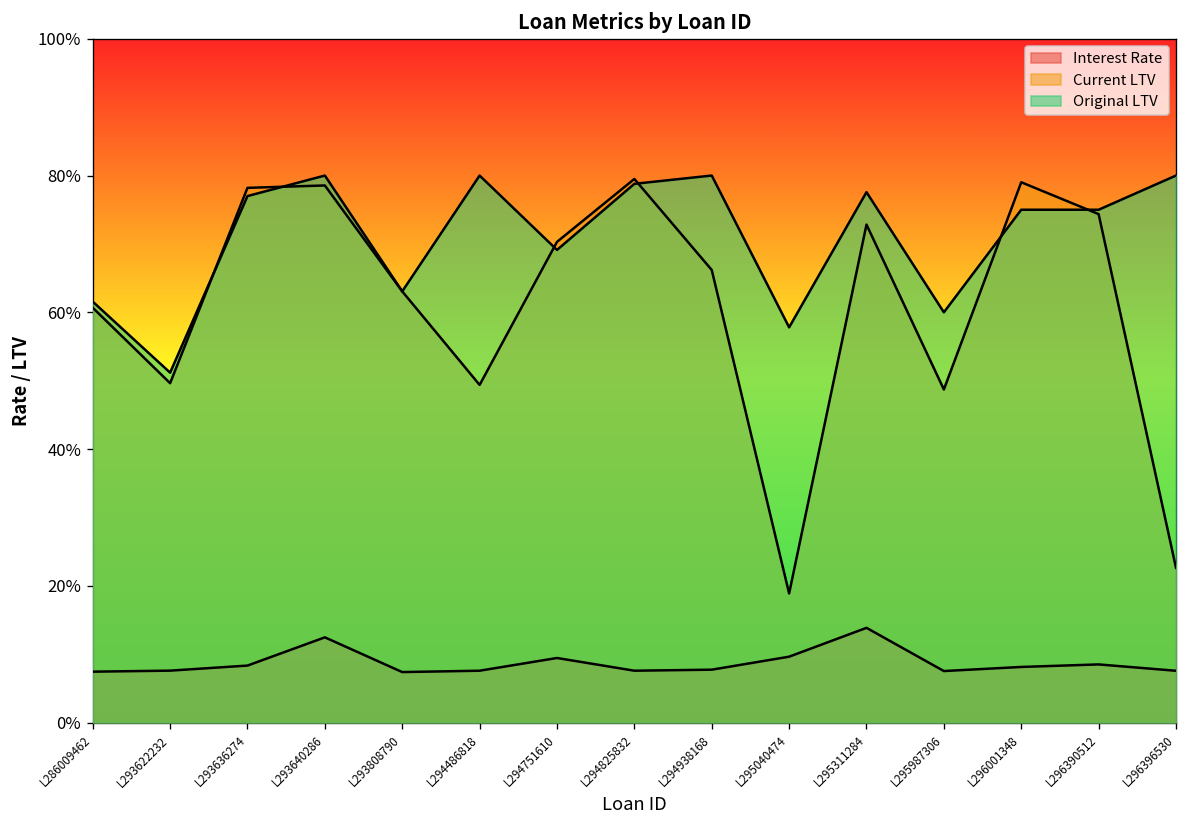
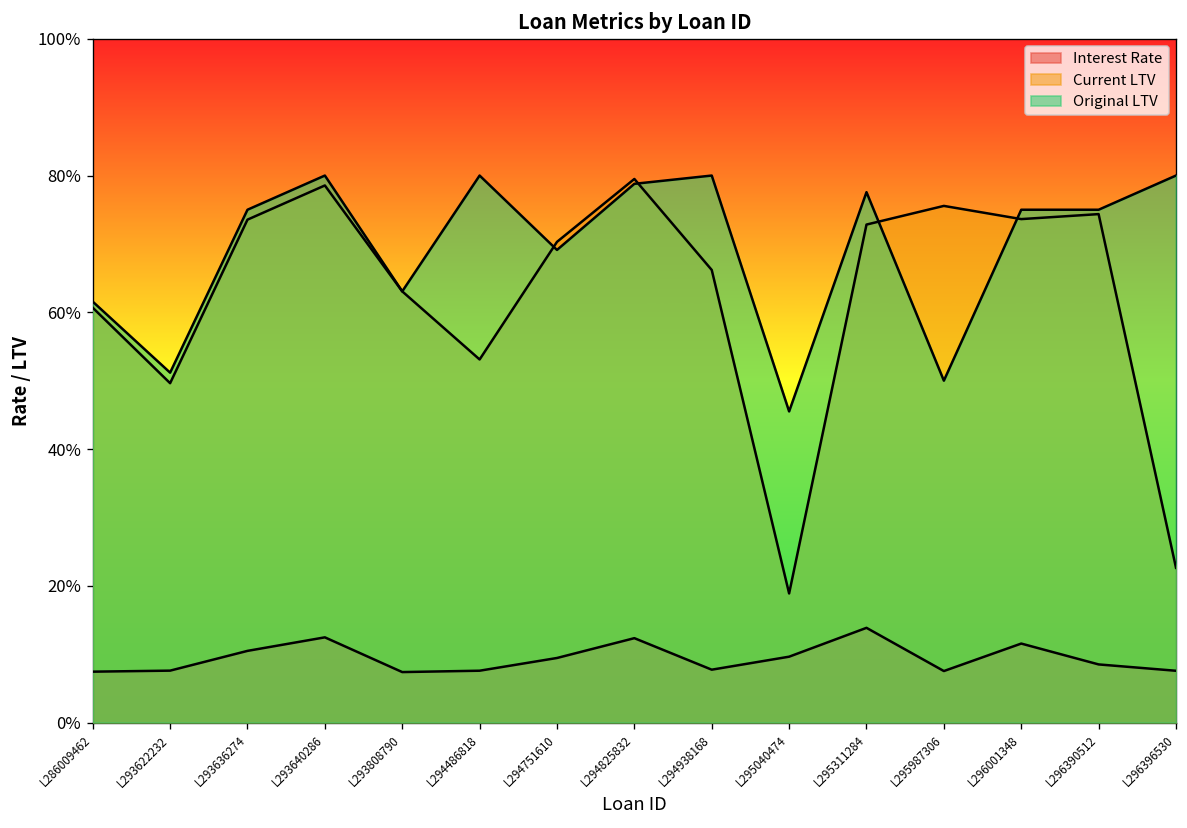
  {
    "Interest Rate": {
      "L286009462": "7%",
      "L293622232": "8%",
-     "L293636274": "8%",
+     "L293636274": "10%",
      "L293640286": "12%",
      "L293808790": "7%",
      "L294486818": "8%",
      "L294751610": "9%",
-     "L294825832": "8%",
+     "L294825832": "12%",
      "L294938168": "8%",
      "L295040474": "10%",
      "L295311284": "14%",
      "L295987306": "8%",
-     "L296001348": "8%",
+     "L296001348": "12%",
      "L296390512": "9%",
      "L296396530": "8%"
    },
    "Current LTV": {
      "L286009462": "61%",
      "L293622232": "50%",
-     "L293636274": "78%",
+     "L293636274": "74%",
      "L293640286": "79%",
-     "L294486818": "49%",
+     "L294486818": "53%",
      "L294751610": "70%",
      "L294825832": "80%",
      "L294938168": "66%",
      "L295040474": "19%",
      "L295311284": "73%",
-     "L295987306": "49%",
-     "L296001348": "79%",
+     "L295987306": "76%",
+     "L296001348": "74%",
      "L296390512": "74%",
      "L296396530": "23%"
    },
    "Original LTV": {
      "L286009462": "62%",
      "L293622232": "51%",
-     "L293636274": "77%",
+     "L293636274": "75%",
      "L293640286": "80%",
      "L294486818": "80%",
      "L294751610": "69%",
      "L294825832": "79%",
      "L294938168": "80%",
-     "L295040474": "58%",
+     "L295040474": "46%",
      "L295311284": "78%",
-     "L295987306": "60%",
+     "L295987306": "50%",
      "L296001348": "75%",
      "L296390512": "75%",
      "L296396530": "80%"
    }
  }
